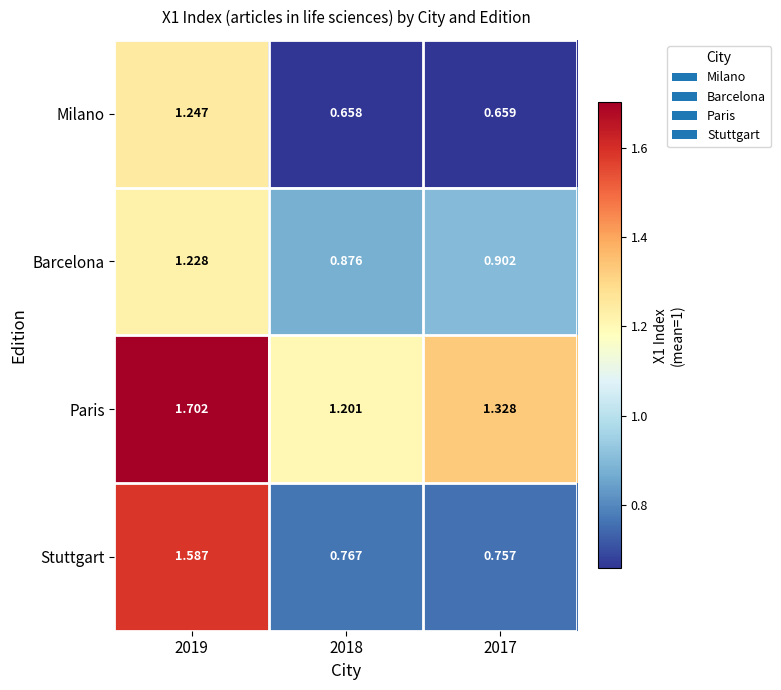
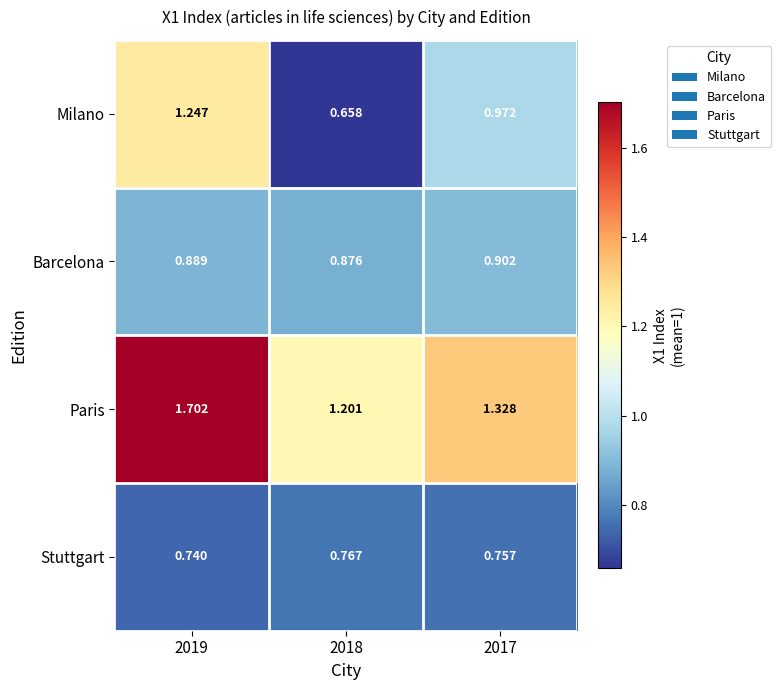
  {
    "Milano": {
      "2019": 1.247,
      "2018": 0.658,
-     "2017": 0.659
+     "2017": 0.972
    },
    "Barcelona": {
-     "2019": 1.228,
+     "2019": 0.889,
      "2018": 0.876,
      "2017": 0.902
    },
    "Paris": {
      "2019": 1.702,
      "2018": 1.201,
      "2017": 1.328
    },
    "Stuttgart": {
-     "2019": 1.587,
+     "2019": 0.740,
      "2018": 0.767,
      "2017": 0.757
    }
  }
